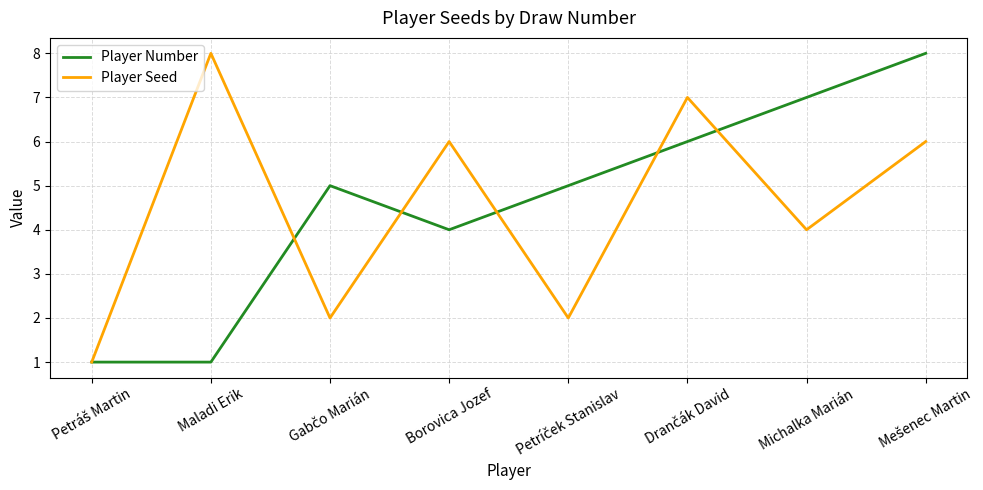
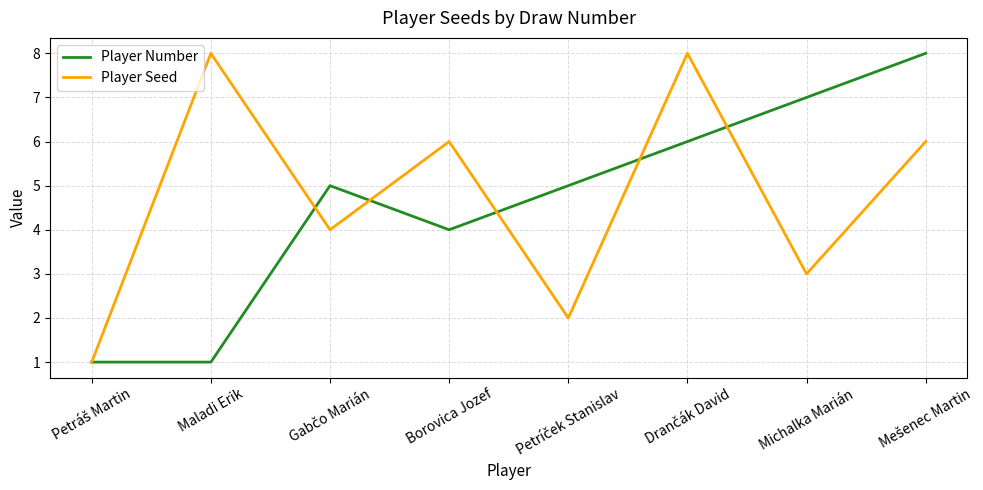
  {
    "Player Number": {
      "Maladi Erik": 1,
      "Gabčo Marián": 5,
      "Borovica Jozef": 4,
      "Petríček Stanislav": 5,
      "Drančák David": 6,
      "Michalka Marián": 7,
      "Mešenec Martin": 8
    },
    "Player Seed": {
      "Maladi Erik": 8,
-     "Gabčo Marián": 2,
+     "Gabčo Marián": 4,
      "Borovica Jozef": 6,
      "Petríček Stanislav": 2,
-     "Drančák David": 7,
-     "Michalka Marián": 4,
+     "Drančák David": 8,
+     "Michalka Marián": 3,
      "Mešenec Martin": 6
    }
  }
